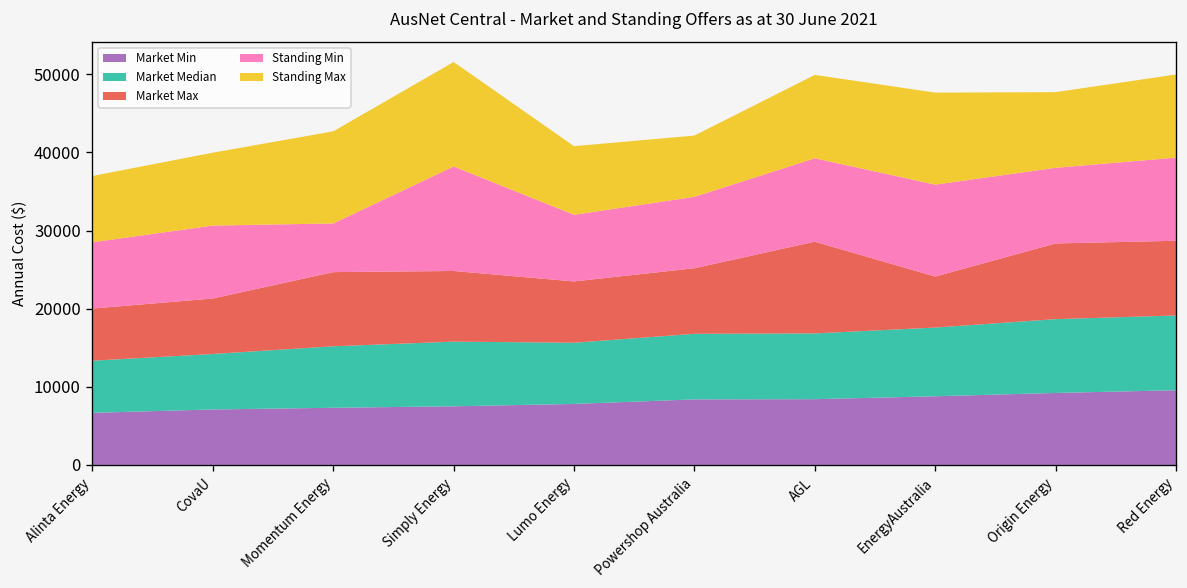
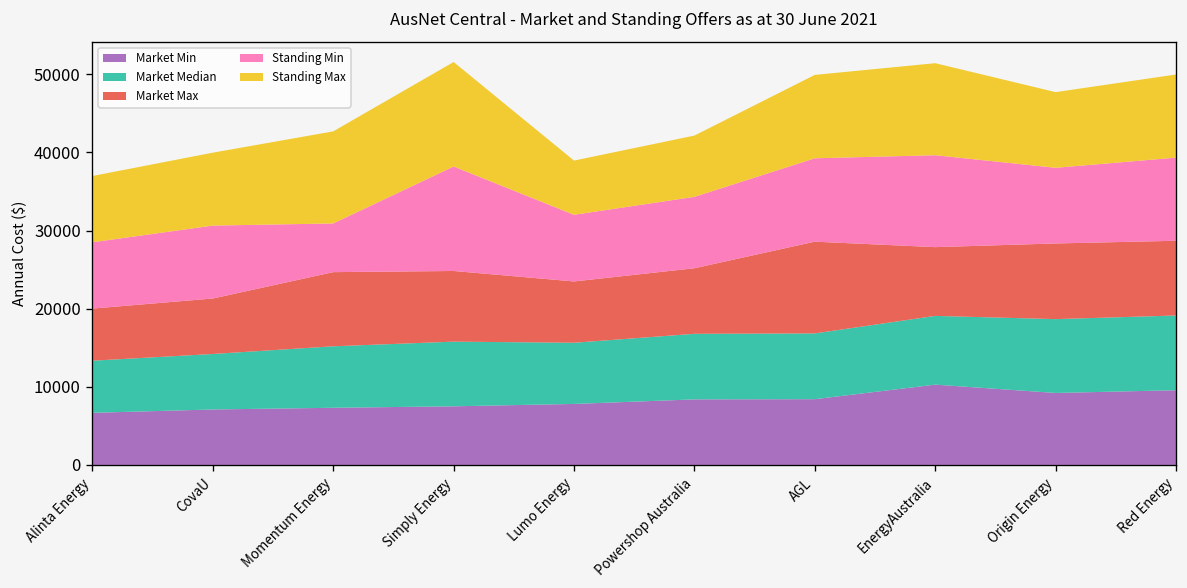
  {
    "Market Min": {
      "Alinta Energy": 7000,
      "CovaU": 7000,
      "Momentum Energy": 7000,
      "Simply Energy": 8000,
      "Lumo Energy": 8000,
      "Powershop Australia": 8000,
      "AGL": 8000,
-     "EnergyAustralia": 9000,
+     "EnergyAustralia": 10000,
      "Origin Energy": 9000,
      "Red Energy": 10000
    },
    "Market Median": {
      "Alinta Energy": 7000,
      "CovaU": 7000,
      "Momentum Energy": 8000,
      "Simply Energy": 8000,
      "Lumo Energy": 8000,
      "Powershop Australia": 8000,
      "AGL": 8000,
      "EnergyAustralia": 9000,
      "Origin Energy": 9000,
      "Red Energy": 10000
    },
    "Market Max": {
      "Alinta Energy": 7000,
      "CovaU": 7000,
      "Momentum Energy": 9000,
      "Simply Energy": 9000,
      "Lumo Energy": 8000,
      "Powershop Australia": 8000,
      "AGL": 12000,
-     "EnergyAustralia": 7000,
+     "EnergyAustralia": 9000,
      "Origin Energy": 10000,
      "Red Energy": 10000
    },
    "Standing Min": {
      "Alinta Energy": 8000,
      "CovaU": 9000,
      "Momentum Energy": 6000,
      "Simply Energy": 13000,
      "Lumo Energy": 9000,
      "Powershop Australia": 9000,
      "AGL": 11000,
      "EnergyAustralia": 12000,
      "Origin Energy": 10000,
      "Red Energy": 11000
    },
    "Standing Max": {
      "Alinta Energy": 8000,
      "CovaU": 9000,
      "Momentum Energy": 12000,
      "Simply Energy": 13000,
-     "Lumo Energy": 9000,
+     "Lumo Energy": 7000,
      "Powershop Australia": 8000,
      "AGL": 11000,
      "EnergyAustralia": 12000,
      "Origin Energy": 10000,
      "Red Energy": 11000
    }
  }
